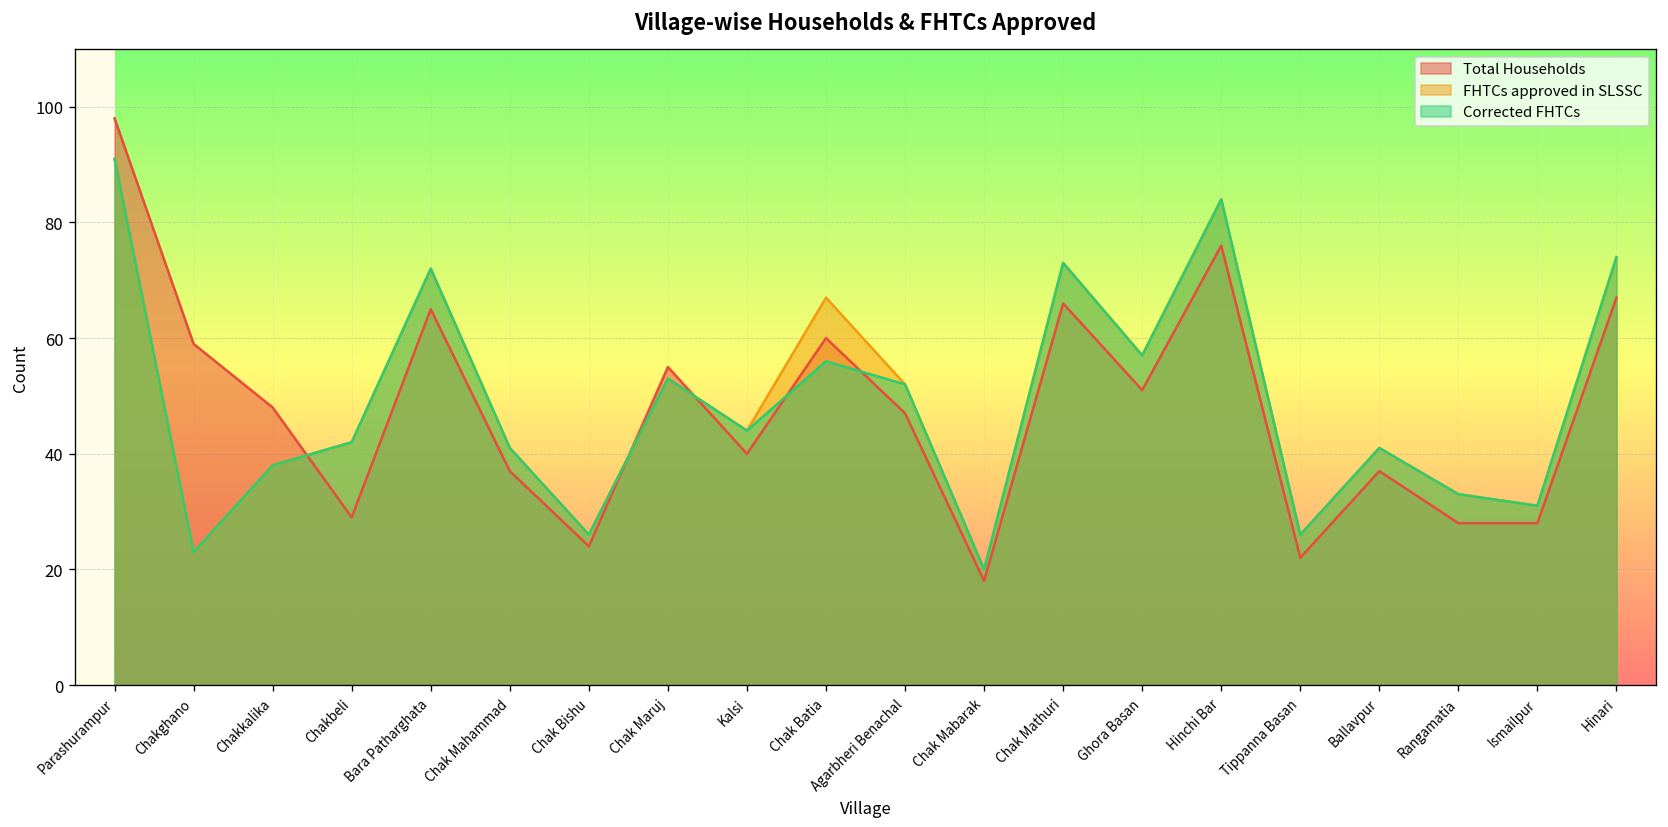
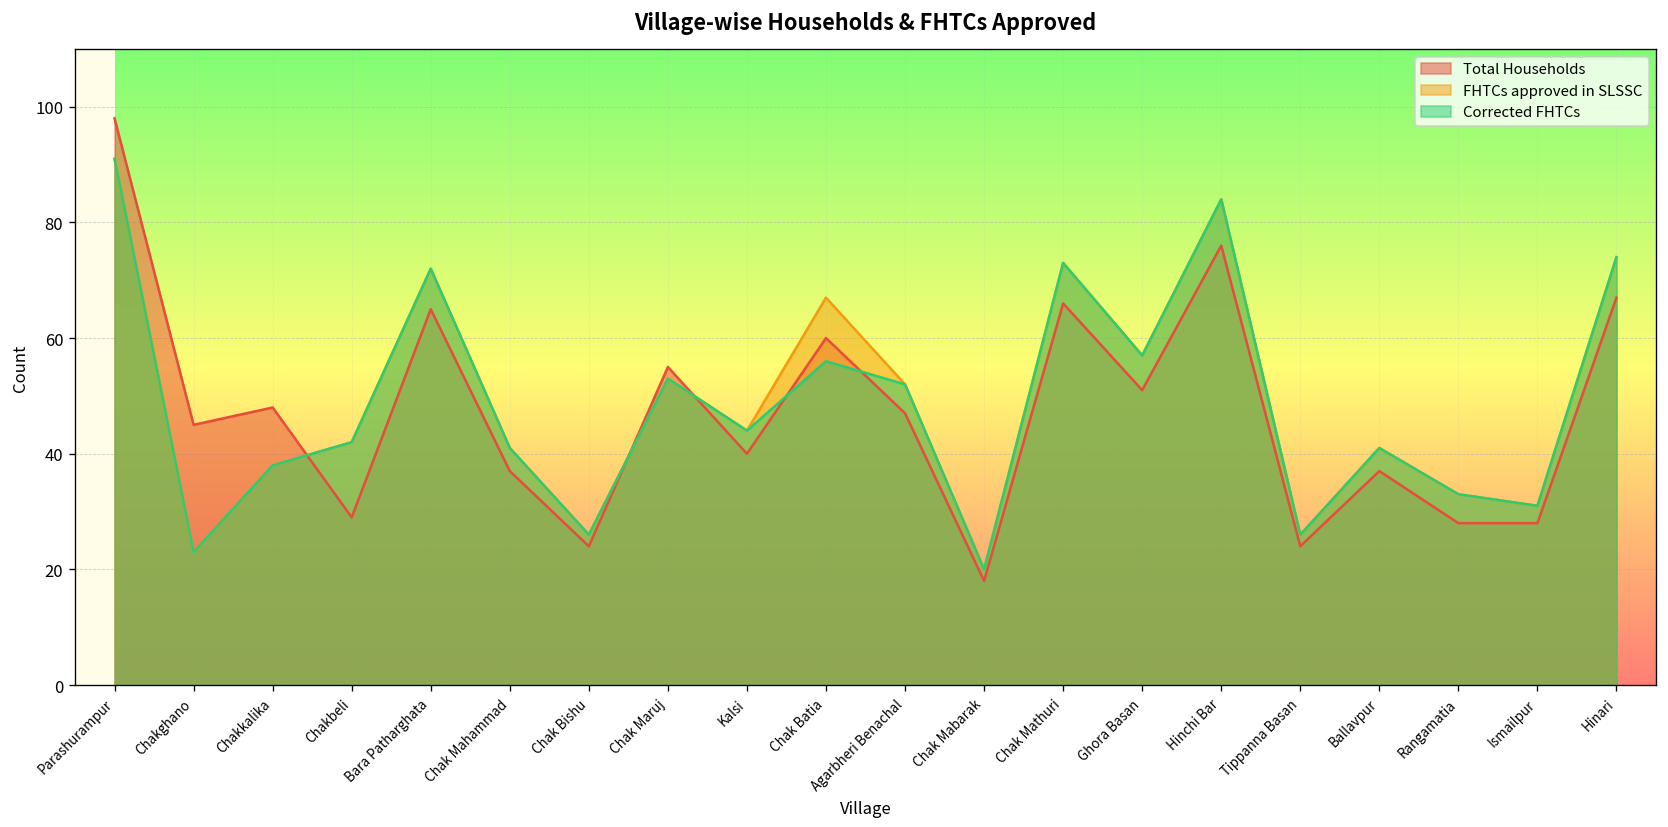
  {
    "Total Households": {
      "Parashurampur": 98,
-     "Chakghano": 59,
+     "Chakghano": 45,
      "Chakkalika": 48,
      "Chakbeli": 29,
      "Bara Patharghata": 65,
      "Chak Mahammad": 37,
      "Chak Bishu": 24,
      "Chak Maruj": 55,
      "Kalsi": 40,
      "Chak Batia": 60,
      "Agarbheri Benachal": 47,
      "Chak Mabarak": 18,
      "Chak Mathuri": 66,
      "Ghora Basan": 51,
      "Hinchi Bar": 76,
-     "Tippanna Basan": 22,
+     "Tippanna Basan": 24,
      "Ballavpur": 37,
      "Rangamatia": 28,
      "Ismailpur": 28,
      "Hinari": 67
    },
    "FHTCs approved in SLSSC": {
      "Chak Batia": 67
    },
    "Corrected FHTCs": {
      "Chak Batia": 56
    }
  }
